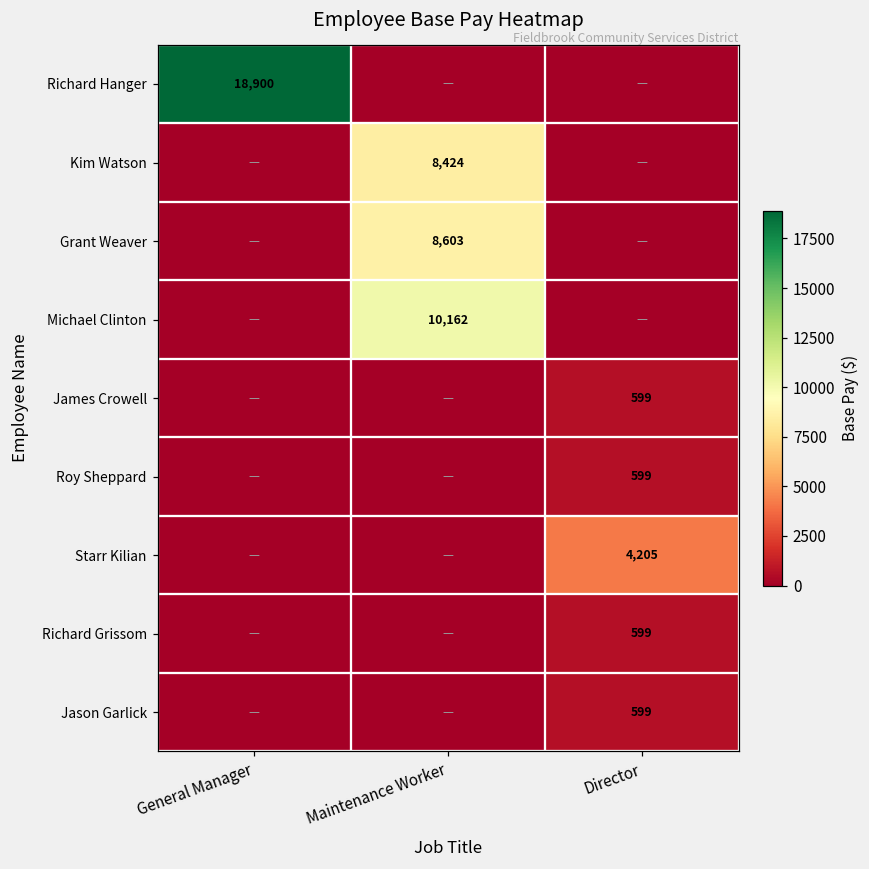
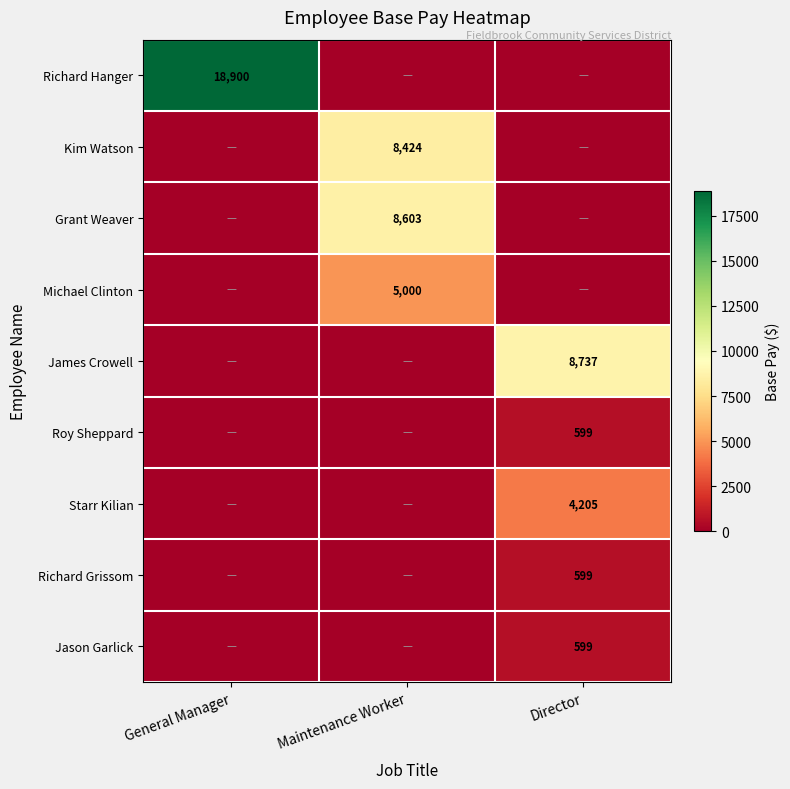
  {
    "Richard Hanger": {
      "General Manager": "18,900"
    },
    "Kim Watson": {
      "Maintenance Worker": "8,424"
    },
    "Grant Weaver": {
      "Maintenance Worker": "8,603"
    },
    "Michael Clinton": {
-     "Maintenance Worker": "10,162"
+     "Maintenance Worker": "5,000"
    },
    "James Crowell": {
-     "Director": "599"
+     "Director": "8,737"
    },
    "Roy Sheppard": {
      "Director": "599"
    },
    "Starr Kilian": {
      "Director": "4,205"
    },
    "Richard Grissom": {
      "Director": "599"
    },
    "Jason Garlick": {
      "Director": "599"
    }
  }
